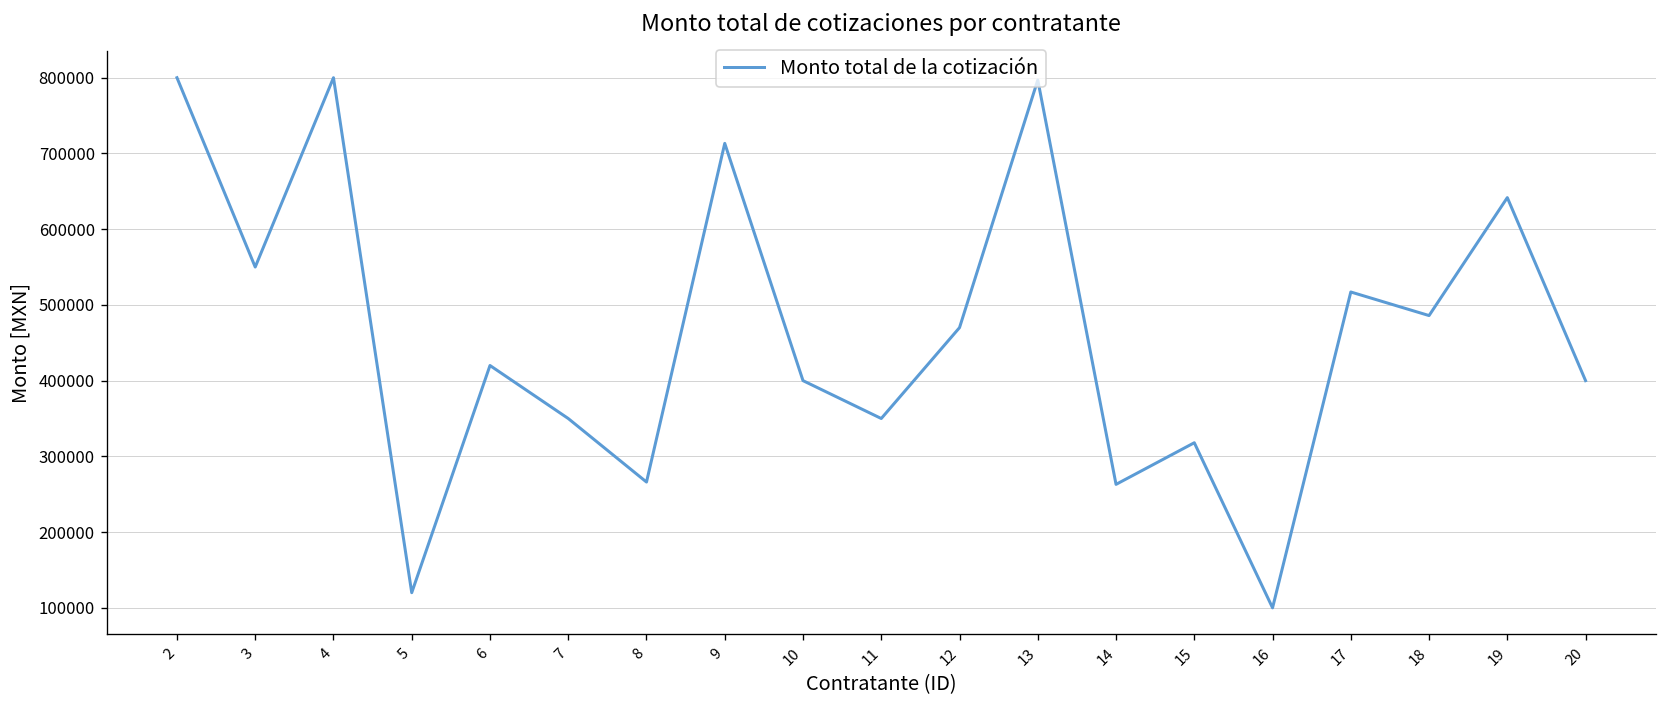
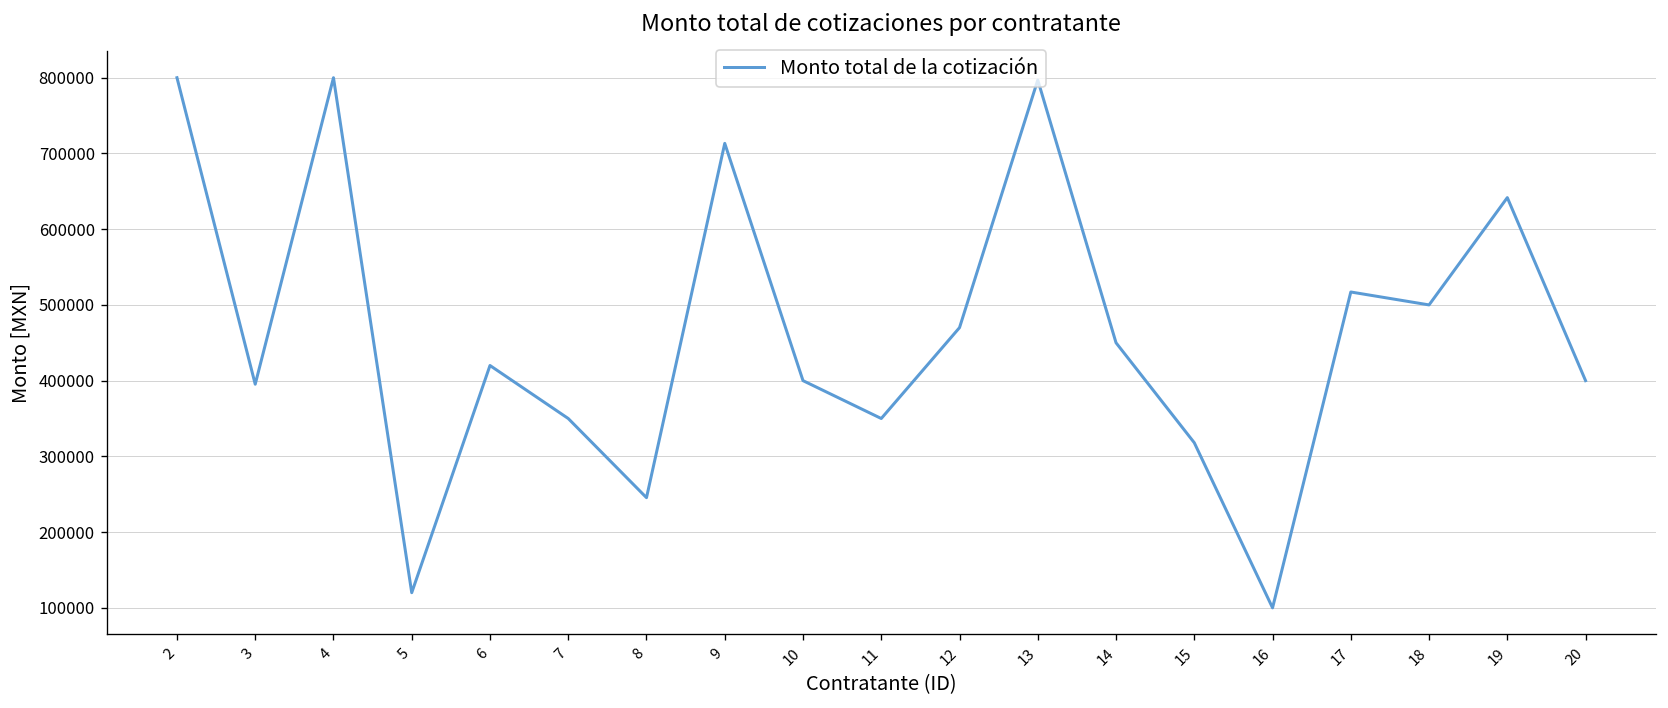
  {
    "2": 800000,
-   "3": 550000,
+   "3": 400000,
    "4": 800000,
    "5": 120000,
    "6": 420000,
    "7": 350000,
-   "8": 270000,
+   "8": 250000,
    "9": 710000,
    "10": 400000,
    "11": 350000,
    "12": 470000,
-   "14": 260000,
+   "14": 450000,
    "15": 320000,
    "16": 100000,
    "17": 520000,
-   "18": 490000,
+   "18": 500000,
    "19": 640000,
    "20": 400000
  }
